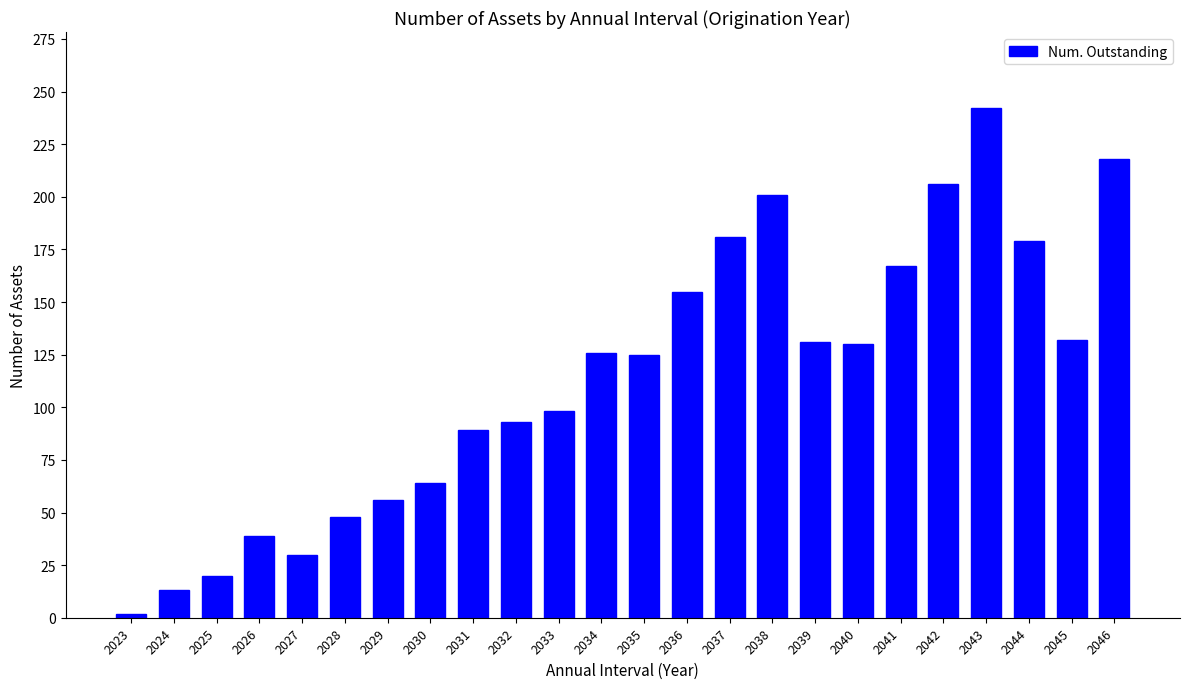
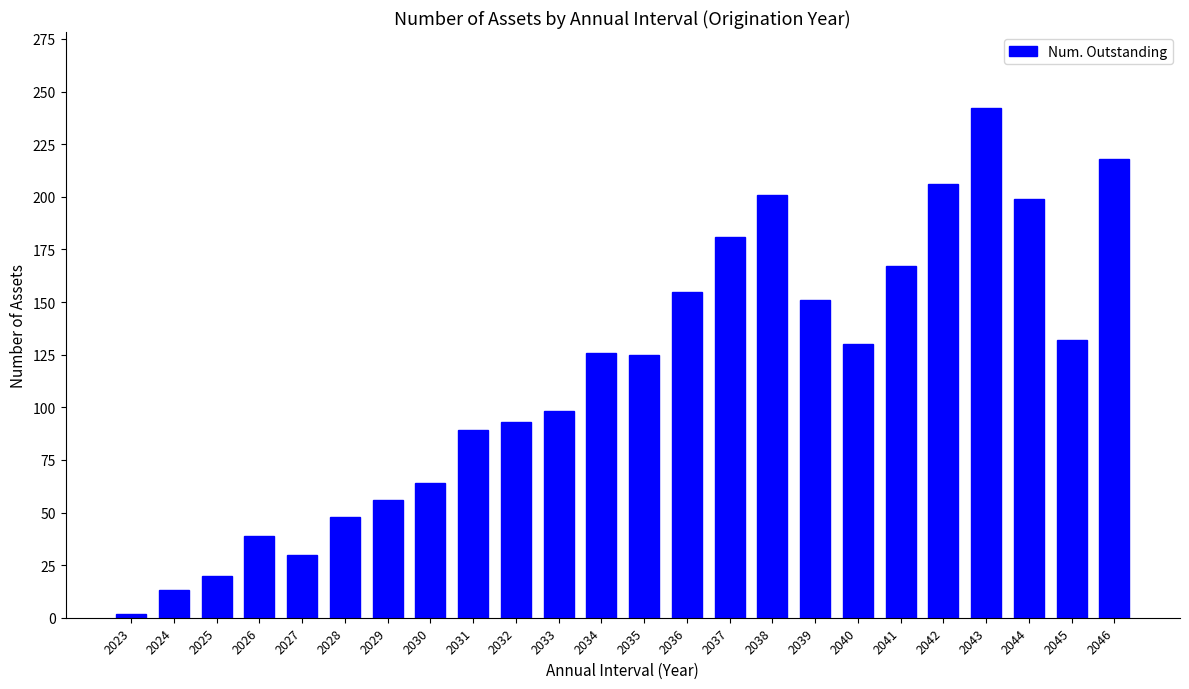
  {
    "2023": 2,
    "2024": 13,
    "2025": 20,
    "2026": 39,
    "2027": 30,
    "2028": 48,
    "2029": 56,
    "2030": 64,
    "2031": 89,
    "2032": 93,
    "2033": 98,
    "2034": 126,
    "2035": 125,
    "2036": 155,
    "2037": 181,
    "2038": 201,
-   "2039": 131,
+   "2039": 151,
    "2040": 130,
    "2041": 167,
    "2042": 206,
    "2043": 242,
-   "2044": 179,
+   "2044": 199,
    "2045": 132,
    "2046": 218
  }
